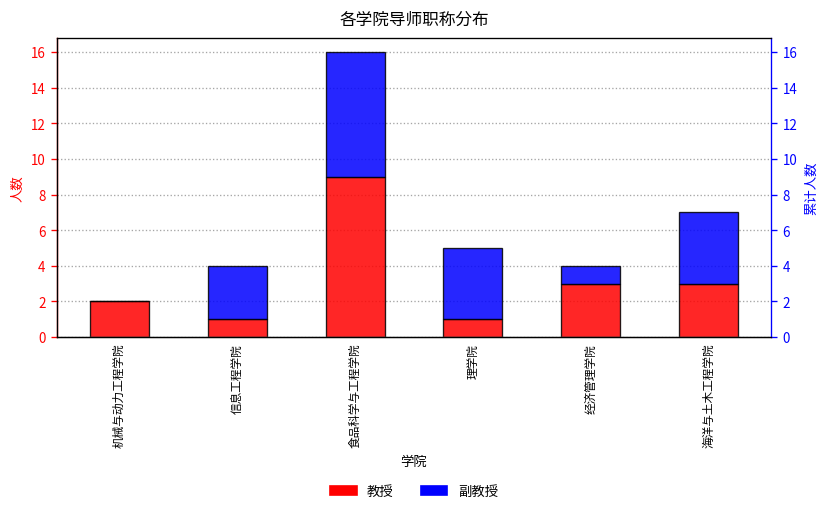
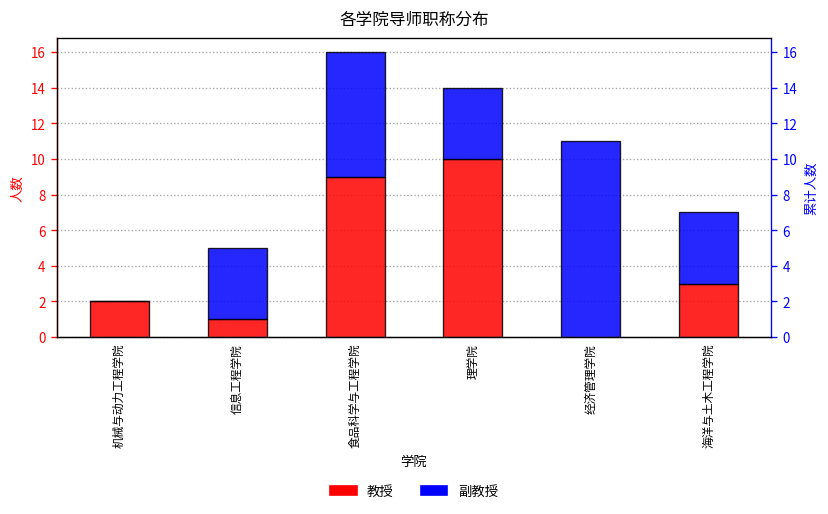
  {
    "教授": {
      "机械与动力工程学院": 2,
      "信息工程学院": 1,
      "食品科学与工程学院": 9,
-     "理学院": 1,
-     "经济管理学院": 3,
+     "理学院": 10,
+     "经济管理学院": 0,
      "海洋与土木工程学院": 3
    },
    "副教授": {
      "机械与动力工程学院": 0,
-     "信息工程学院": 3,
+     "信息工程学院": 4,
      "食品科学与工程学院": 7,
      "理学院": 4,
-     "经济管理学院": 1,
+     "经济管理学院": 11,
      "海洋与土木工程学院": 4
    }
  }
